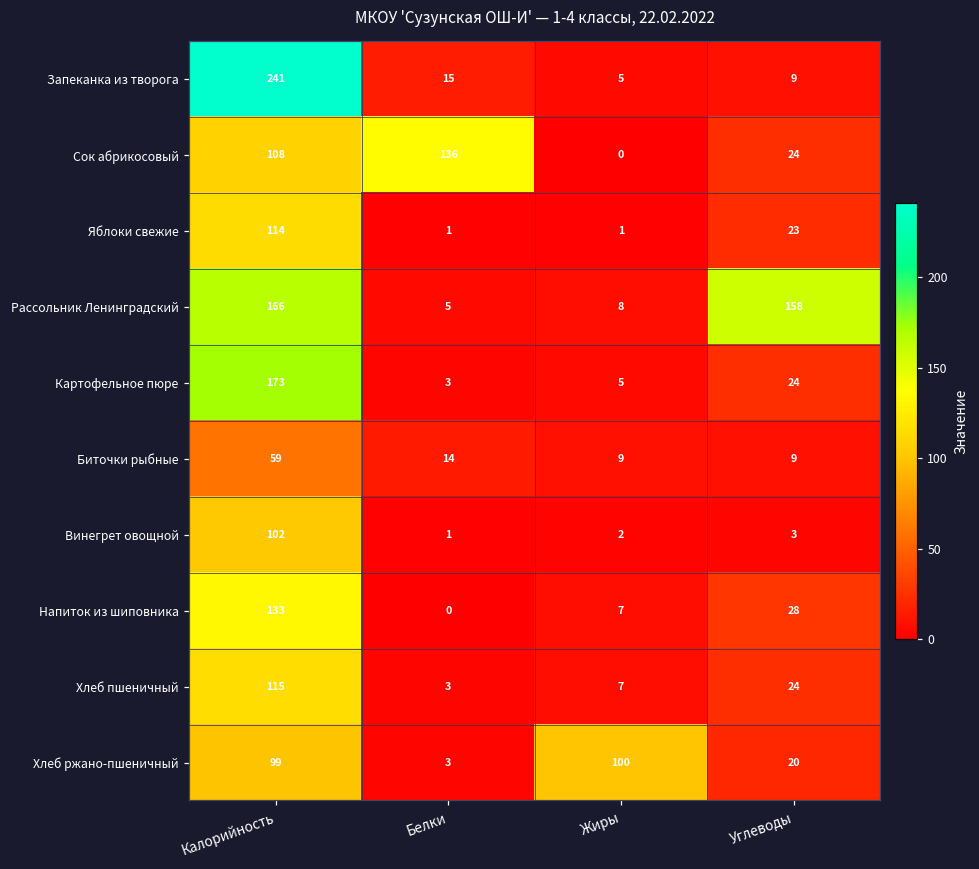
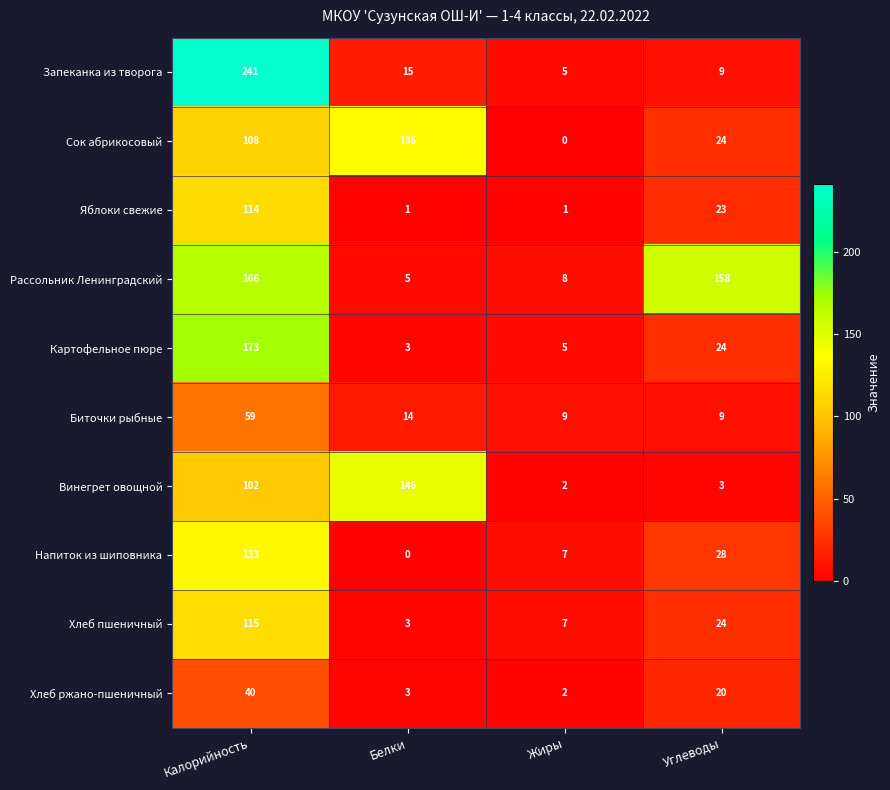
  {
    "Запеканка из творога": {
      "Калорийность": 241,
      "Белки": 15,
      "Жиры": 5,
      "Углеводы": 9
    },
    "Сок абрикосовый": {
      "Калорийность": 108,
      "Белки": 136,
      "Жиры": 0,
      "Углеводы": 24
    },
    "Яблоки свежие": {
      "Калорийность": 114,
      "Белки": 1,
      "Жиры": 1,
      "Углеводы": 23
    },
    "Рассольник Ленинградский": {
      "Калорийность": 166,
      "Белки": 5,
      "Жиры": 8,
      "Углеводы": 158
    },
    "Картофельное пюре": {
      "Калорийность": 173,
      "Белки": 3,
      "Жиры": 5,
      "Углеводы": 24
    },
    "Биточки рыбные": {
      "Калорийность": 59,
      "Белки": 14,
      "Жиры": 9,
      "Углеводы": 9
    },
    "Винегрет овощной": {
      "Калорийность": 102,
-     "Белки": 1,
+     "Белки": 146,
      "Жиры": 2,
      "Углеводы": 3
    },
    "Напиток из шиповника": {
      "Калорийность": 133,
      "Белки": 0,
      "Жиры": 7,
      "Углеводы": 28
    },
    "Хлеб пшеничный": {
      "Калорийность": 115,
      "Белки": 3,
      "Жиры": 7,
      "Углеводы": 24
    },
    "Хлеб ржано-пшеничный": {
-     "Калорийность": 99,
+     "Калорийность": 40,
      "Белки": 3,
-     "Жиры": 100,
+     "Жиры": 2,
      "Углеводы": 20
    }
  }
